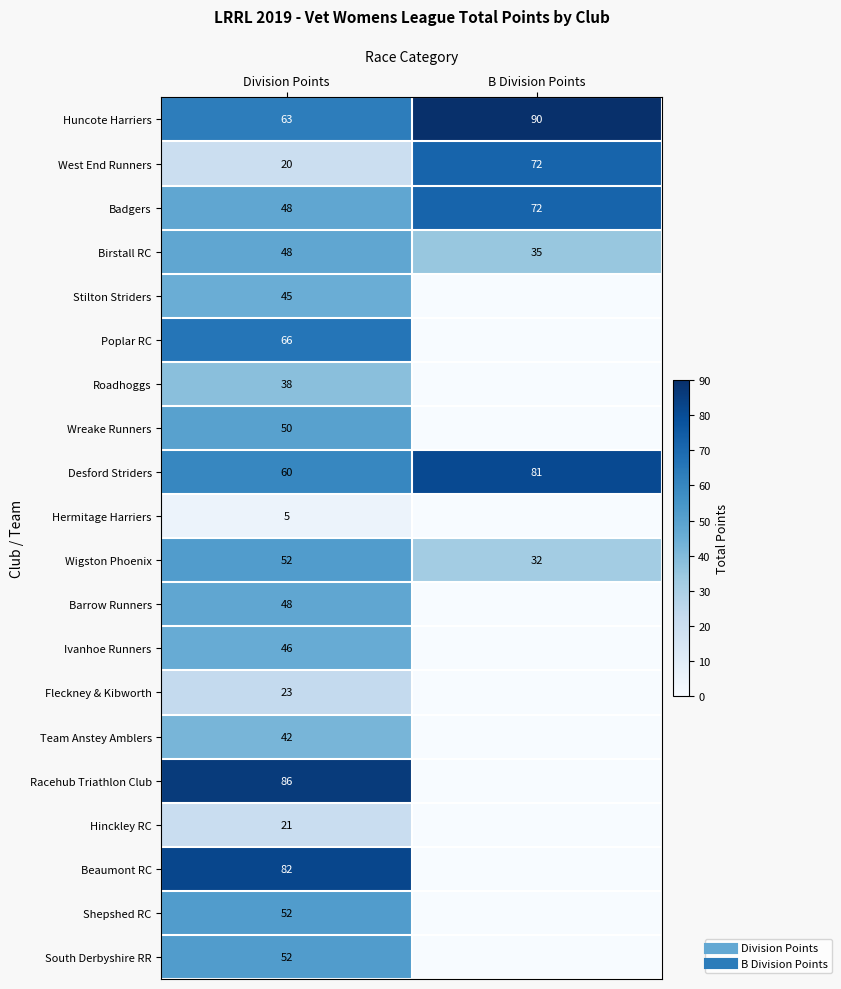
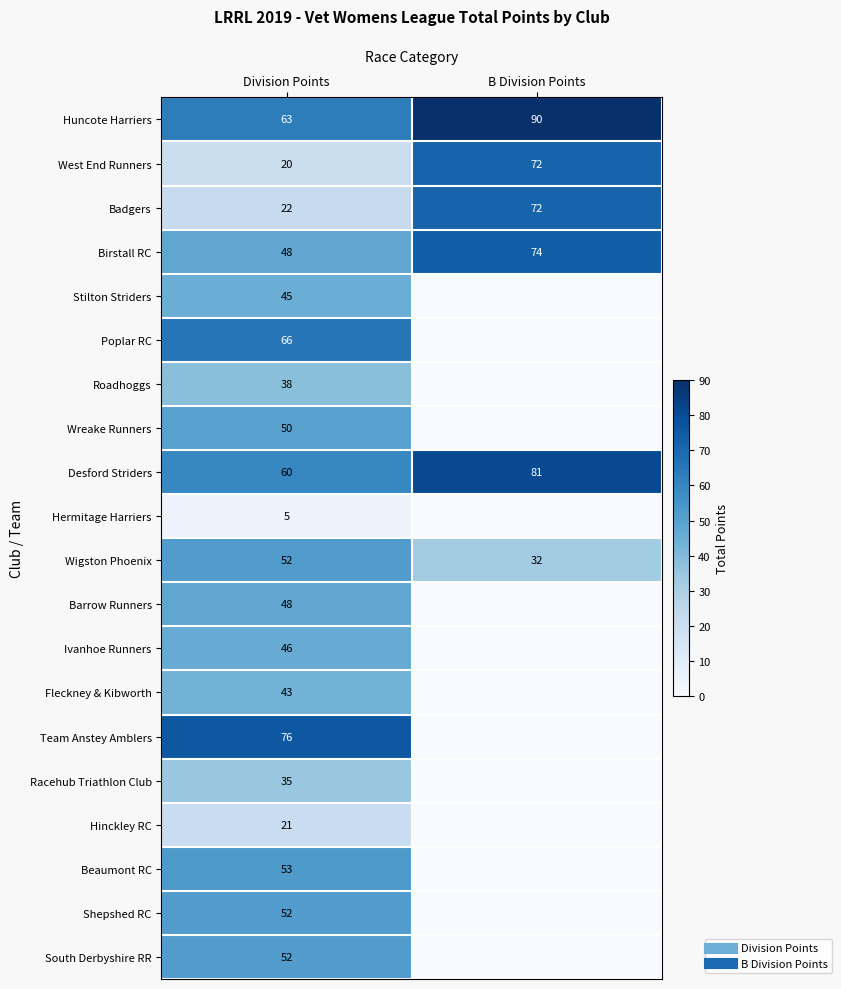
  {
    "Huncote Harriers": {
      "Division Points": 63,
      "B Division Points": 90
    },
    "West End Runners": {
      "Division Points": 20,
      "B Division Points": 72
    },
    "Badgers": {
-     "Division Points": 48,
+     "Division Points": 22,
      "B Division Points": 72
    },
    "Birstall RC": {
      "Division Points": 48,
-     "B Division Points": 35
+     "B Division Points": 74
    },
    "Stilton Striders": {
      "Division Points": 45
    },
    "Poplar RC": {
      "Division Points": 66
    },
    "Roadhoggs": {
      "Division Points": 38
    },
    "Wreake Runners": {
      "Division Points": 50
    },
    "Desford Striders": {
      "Division Points": 60,
      "B Division Points": 81
    },
    "Hermitage Harriers": {
      "Division Points": 5
    },
    "Wigston Phoenix": {
      "Division Points": 52,
      "B Division Points": 32
    },
    "Barrow Runners": {
      "Division Points": 48
    },
    "Ivanhoe Runners": {
      "Division Points": 46
    },
    "Fleckney & Kibworth": {
-     "Division Points": 23
+     "Division Points": 43
    },
    "Team Anstey Amblers": {
-     "Division Points": 42
+     "Division Points": 76
    },
    "Racehub Triathlon Club": {
-     "Division Points": 86
+     "Division Points": 35
    },
    "Hinckley RC": {
      "Division Points": 21
    },
    "Beaumont RC": {
-     "Division Points": 82
+     "Division Points": 53
    },
    "Shepshed RC": {
      "Division Points": 52
    },
    "South Derbyshire RR": {
      "Division Points": 52
    }
  }
